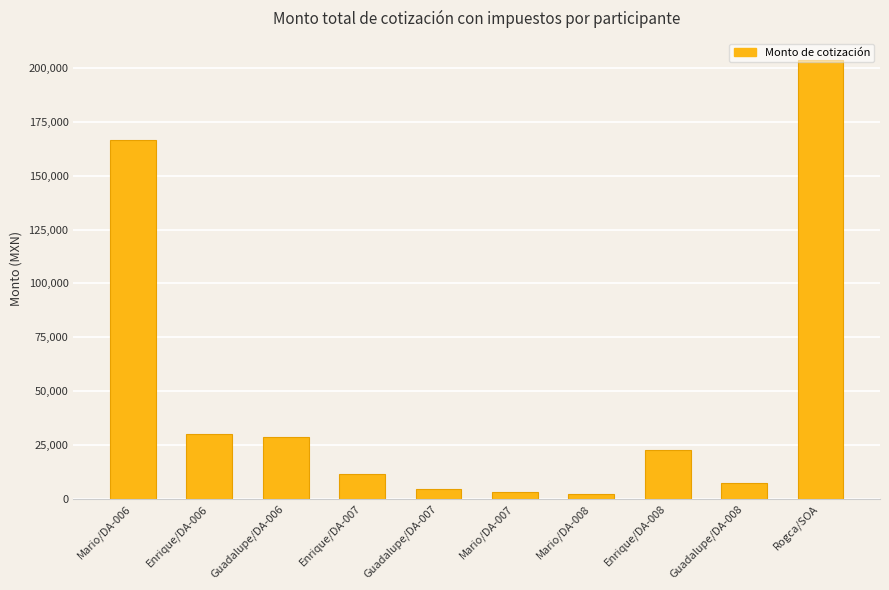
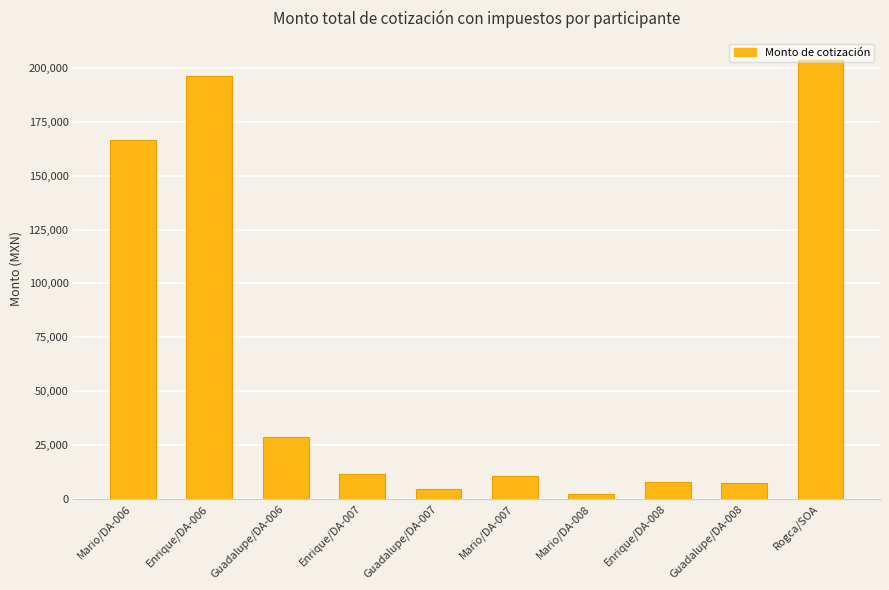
  {
    "Mario/DA-006": "167,000",
-   "Enrique/DA-006": "30,000",
+   "Enrique/DA-006": "196,000",
    "Guadalupe/DA-006": "28,000",
    "Enrique/DA-007": "12,000",
    "Guadalupe/DA-007": "5,000",
-   "Mario/DA-007": "3,000",
+   "Mario/DA-007": "10,000",
    "Mario/DA-008": "2,000",
-   "Enrique/DA-008": "22,000",
+   "Enrique/DA-008": "8,000",
    "Guadalupe/DA-008": "7,000"
  }
